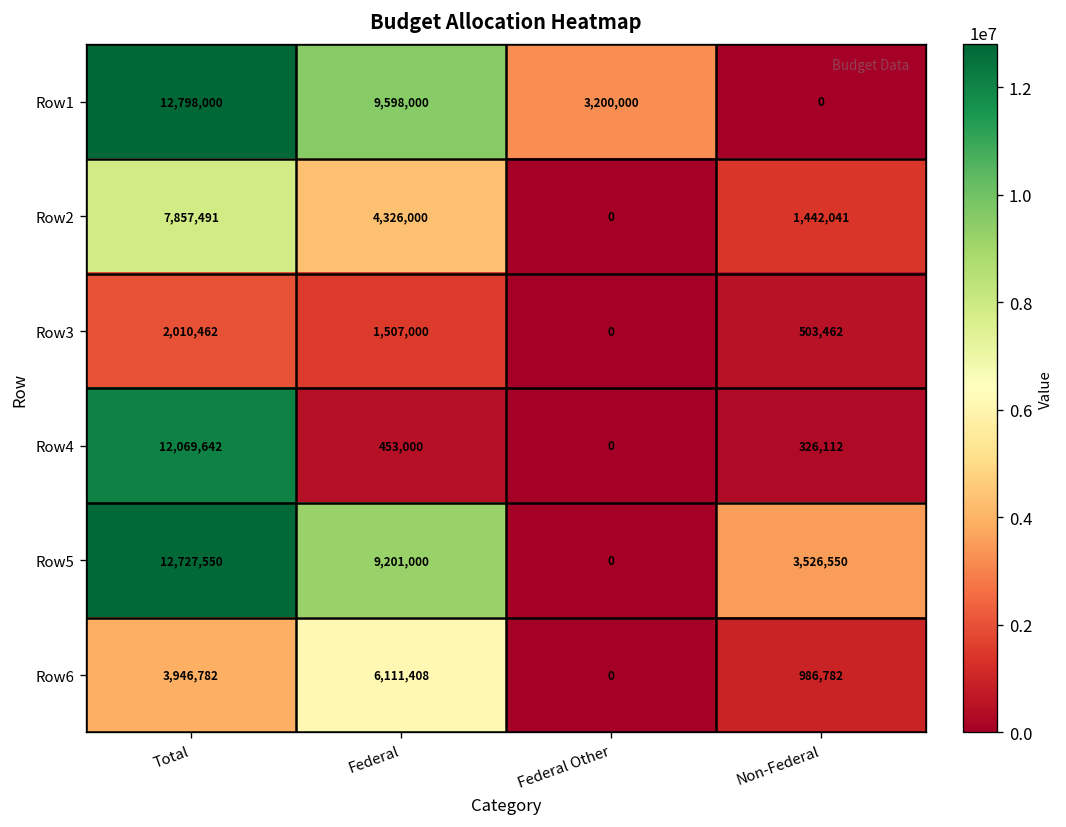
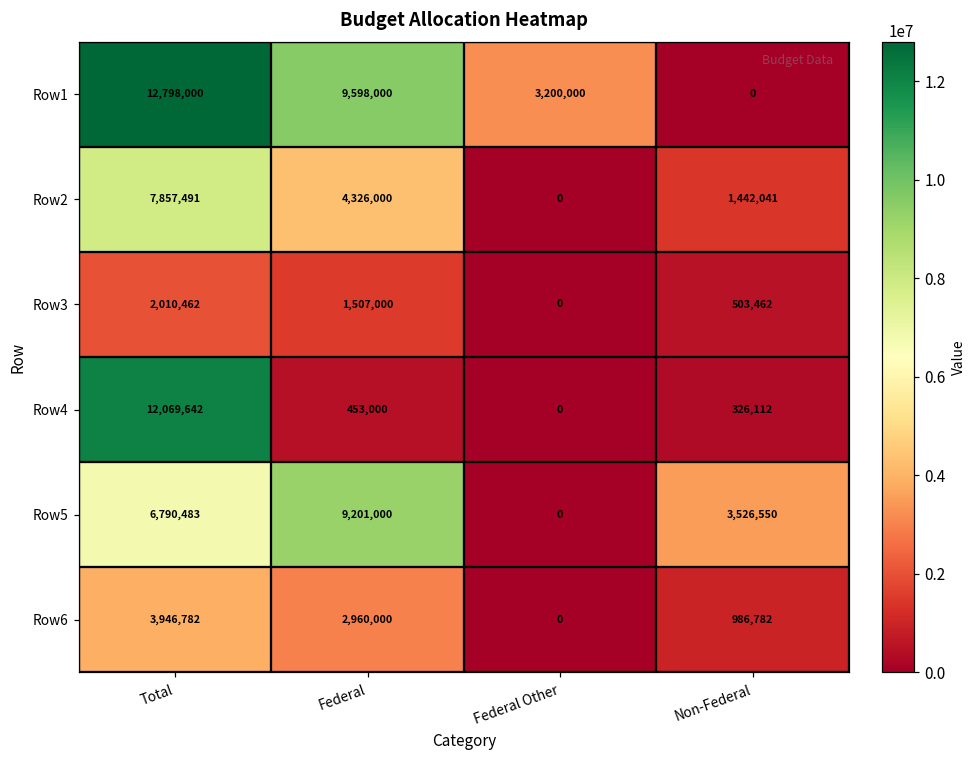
  {
    "Row1": {
      "Total": "12,798,000",
      "Federal": "9,598,000",
      "Federal Other": "3,200,000"
    },
    "Row2": {
      "Total": "7,857,491",
      "Federal": "4,326,000",
      "Federal Other": "0",
      "Non-Federal": "1,442,041"
    },
    "Row3": {
      "Total": "2,010,462",
      "Federal": "1,507,000",
      "Federal Other": "0",
      "Non-Federal": "503,462"
    },
    "Row4": {
      "Total": "12,069,642",
      "Federal": "453,000",
      "Federal Other": "0",
      "Non-Federal": "326,112"
    },
    "Row5": {
-     "Total": "12,727,550",
+     "Total": "6,790,483",
      "Federal": "9,201,000",
      "Federal Other": "0",
      "Non-Federal": "3,526,550"
    },
    "Row6": {
      "Total": "3,946,782",
-     "Federal": "6,111,408",
+     "Federal": "2,960,000",
      "Federal Other": "0",
      "Non-Federal": "986,782"
    }
  }
